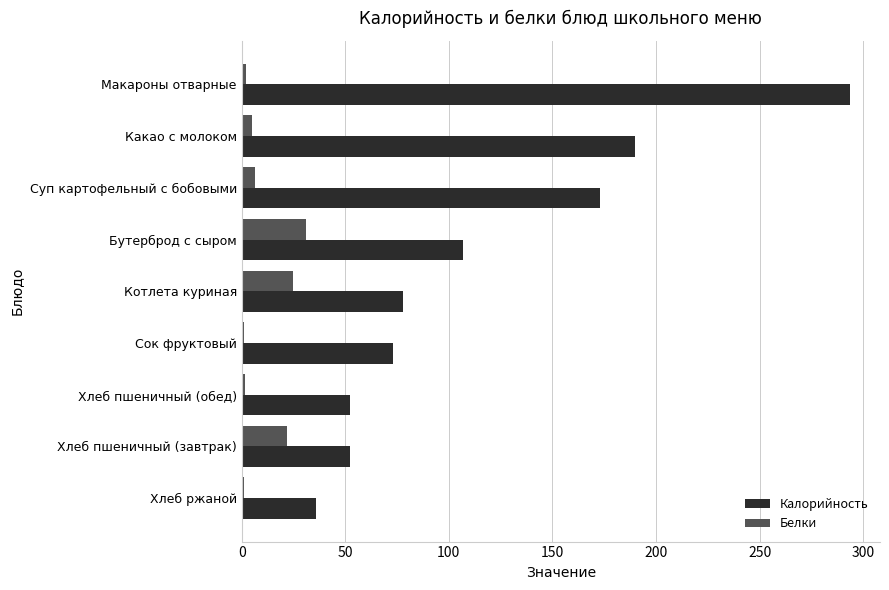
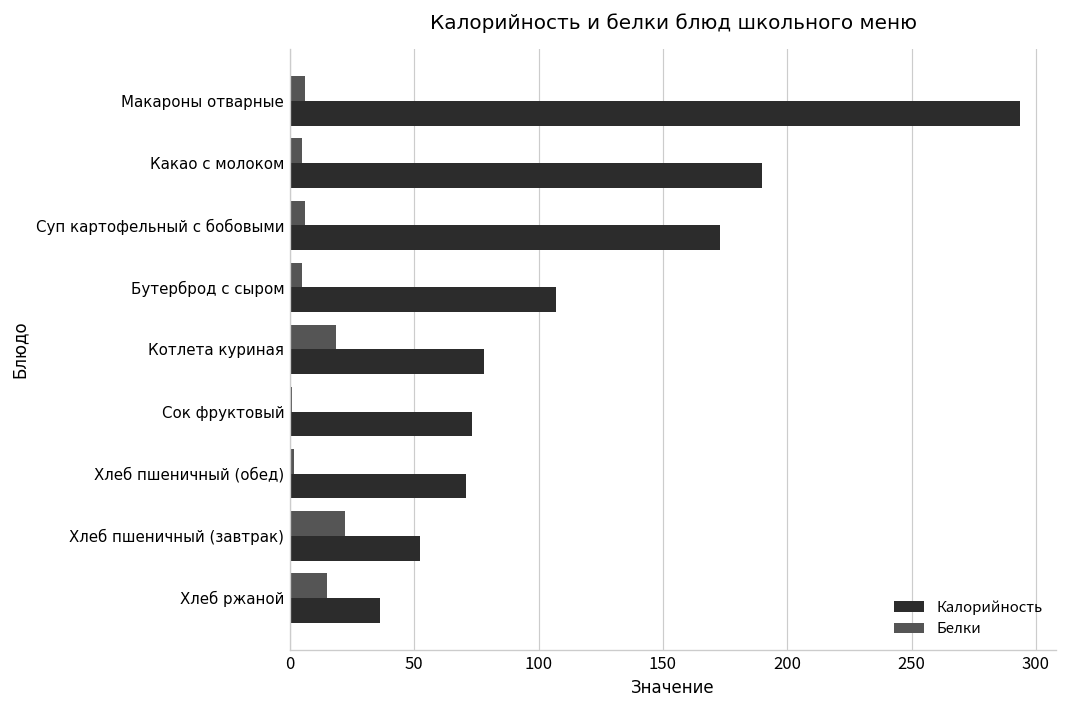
  {
    "Калорийность": {
      "Макароны отварные": 293,
      "Какао с молоком": 190,
      "Суп картофельный с бобовыми": 173,
      "Бутерброд с сыром": 107,
      "Котлета куриная": 78,
      "Сок фруктовый": 73,
-     "Хлеб пшеничный (обед)": 52,
+     "Хлеб пшеничный (обед)": 71,
      "Хлеб пшеничный (завтрак)": 52,
      "Хлеб ржаной": 36
    },
    "Белки": {
-     "Макароны отварные": 2,
+     "Макароны отварные": 6,
      "Какао с молоком": 5,
      "Суп картофельный с бобовыми": 6,
-     "Бутерброд с сыром": 31,
-     "Котлета куриная": 25,
+     "Бутерброд с сыром": 5,
+     "Котлета куриная": 19,
      "Хлеб пшеничный (обед)": 2,
      "Хлеб пшеничный (завтрак)": 22,
-     "Хлеб ржаной": 1
+     "Хлеб ржаной": 15
    }
  }
